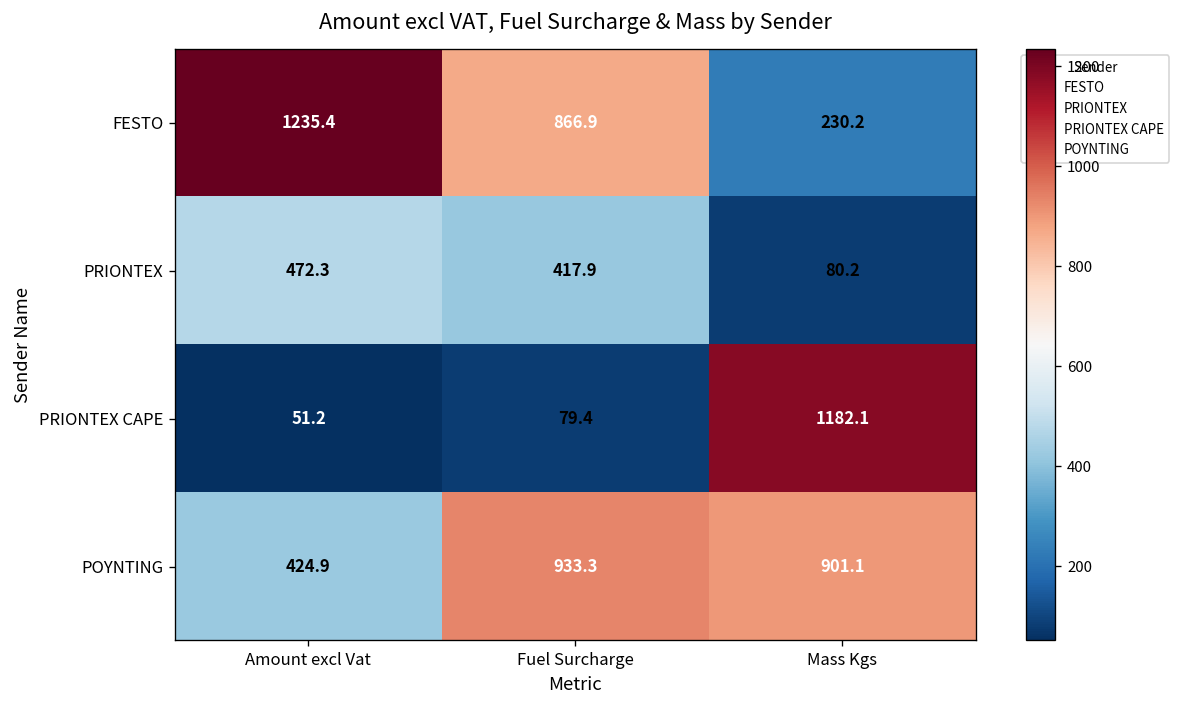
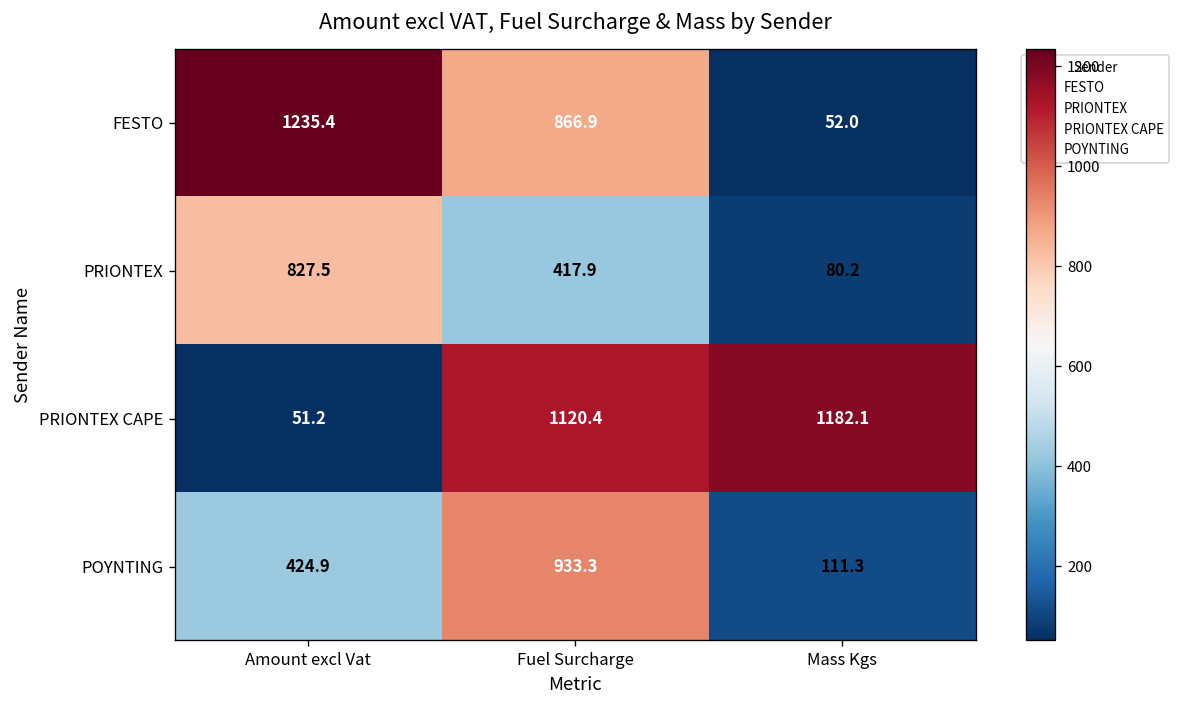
  {
    "FESTO": {
      "Amount excl Vat": 1235.4,
      "Fuel Surcharge": 866.9,
-     "Mass Kgs": 230.2
+     "Mass Kgs": 52.0
    },
    "PRIONTEX": {
-     "Amount excl Vat": 472.3,
+     "Amount excl Vat": 827.5,
      "Fuel Surcharge": 417.9,
      "Mass Kgs": 80.2
    },
    "PRIONTEX CAPE": {
      "Amount excl Vat": 51.2,
-     "Fuel Surcharge": 79.4,
+     "Fuel Surcharge": 1120.4,
      "Mass Kgs": 1182.1
    },
    "POYNTING": {
      "Amount excl Vat": 424.9,
      "Fuel Surcharge": 933.3,
-     "Mass Kgs": 901.1
+     "Mass Kgs": 111.3
    }
  }
